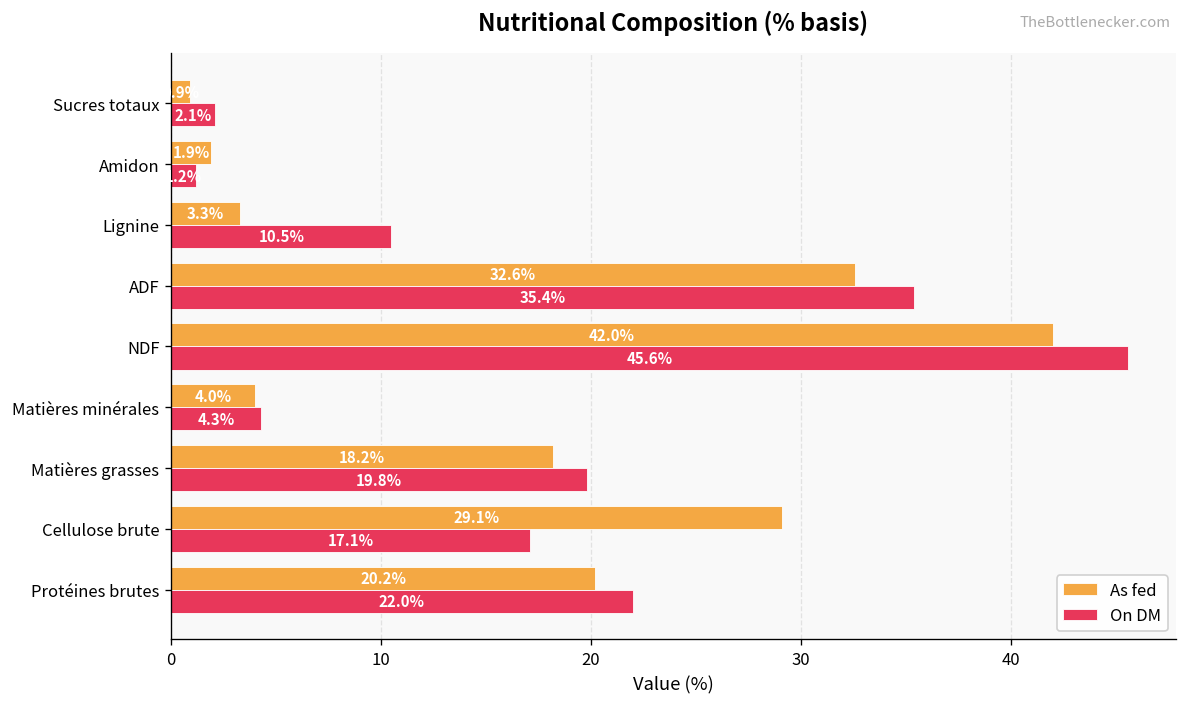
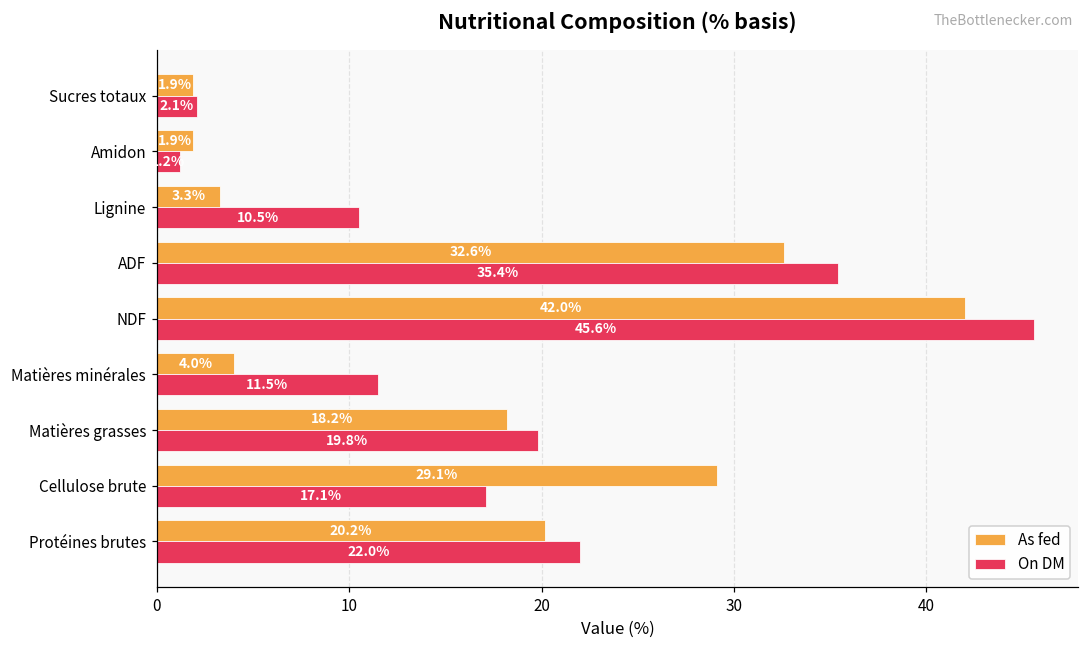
  {
    "As fed": {
-     "Sucres totaux": "0.9"
+     "Sucres totaux": "1.9"
    },
    "On DM": {
      "Sucres totaux": "2.1%",
      "Amidon": "1.2%",
      "Lignine": "10.5%",
      "ADF": "35.4%",
      "NDF": "45.6%",
-     "Matières minérales": "4.3%",
+     "Matières minérales": "11.5%",
      "Matières grasses": "19.8%",
      "Cellulose brute": "17.1%",
      "Protéines brutes": "22.0%"
    }
  }
